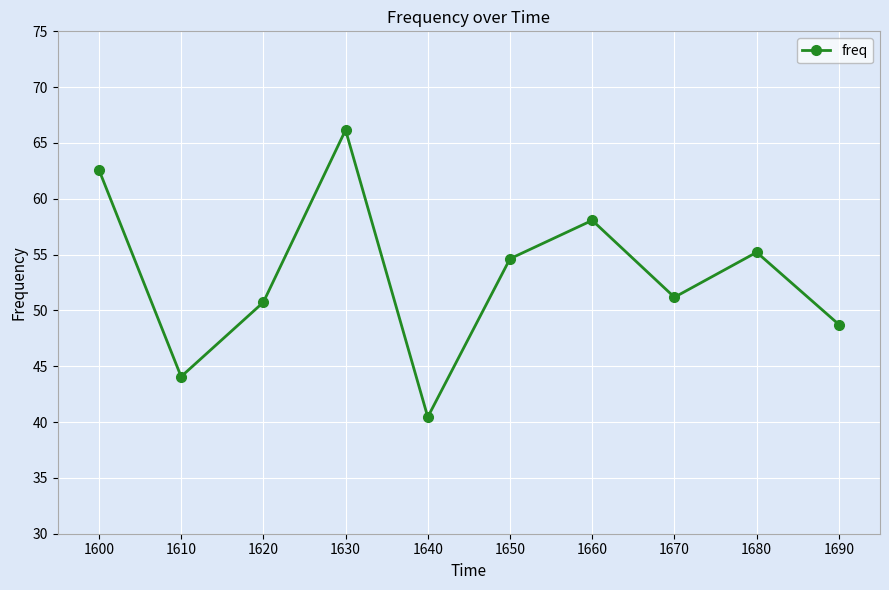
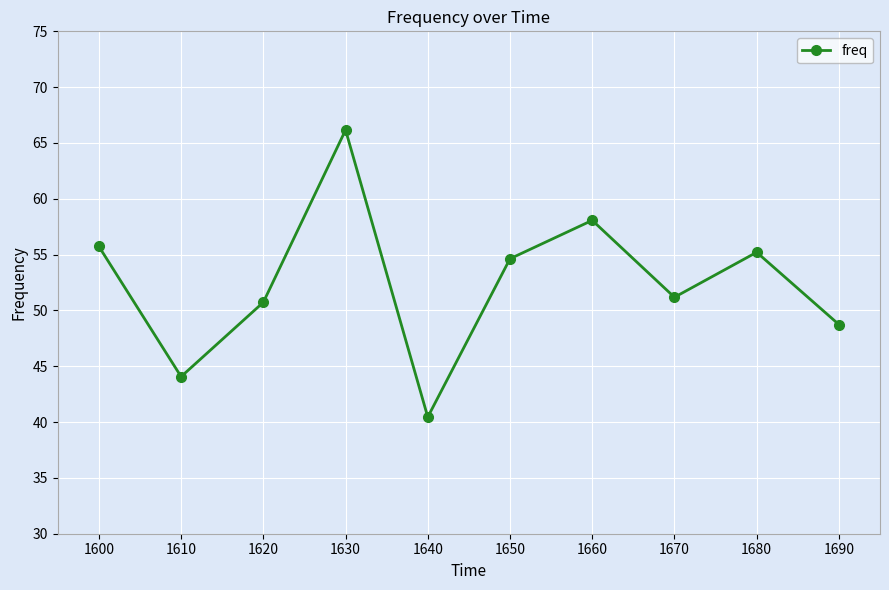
  {
-   "1600": 62.6,
+   "1600": 55.7,
    "1610": 44.1,
    "1620": 50.7,
    "1630": 66.2,
    "1640": 40.5,
    "1650": 54.6,
    "1660": 58.1,
    "1670": 51.2,
    "1680": 55.2,
    "1690": 48.7
  }
